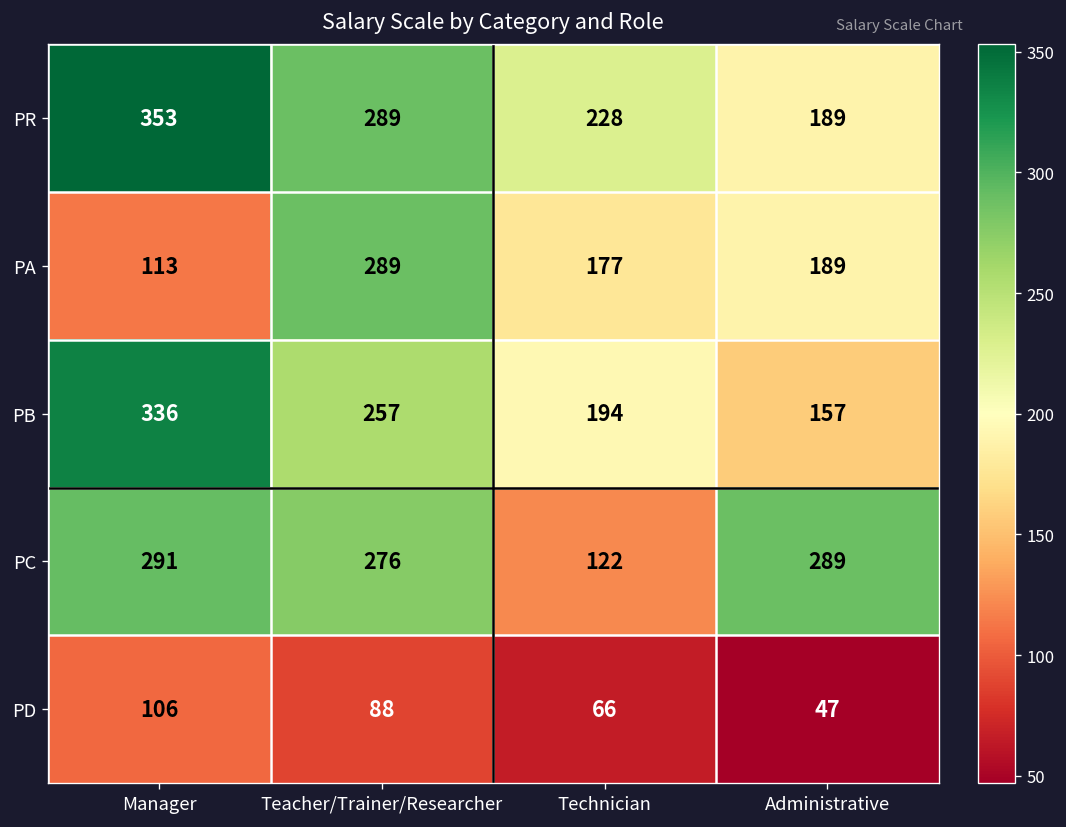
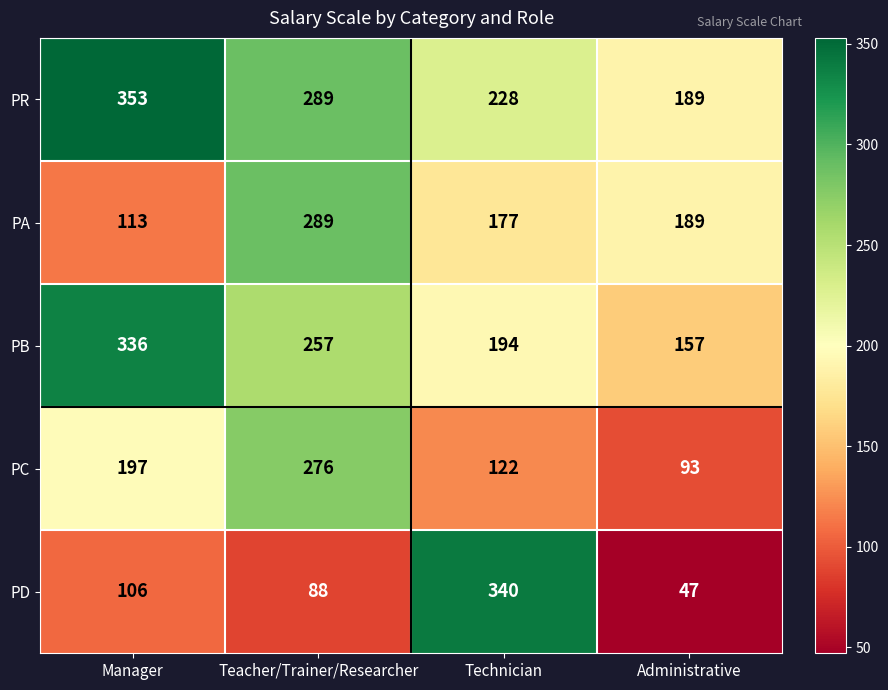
  {
    "PR": {
      "Manager": 353,
      "Teacher/Trainer/Researcher": 289,
      "Technician": 228,
      "Administrative": 189
    },
    "PA": {
      "Manager": 113,
      "Teacher/Trainer/Researcher": 289,
      "Technician": 177,
      "Administrative": 189
    },
    "PB": {
      "Manager": 336,
      "Teacher/Trainer/Researcher": 257,
      "Technician": 194,
      "Administrative": 157
    },
    "PC": {
-     "Manager": 291,
+     "Manager": 197,
      "Teacher/Trainer/Researcher": 276,
      "Technician": 122,
-     "Administrative": 289
+     "Administrative": 93
    },
    "PD": {
      "Manager": 106,
      "Teacher/Trainer/Researcher": 88,
-     "Technician": 66,
+     "Technician": 340,
      "Administrative": 47
    }
  }
